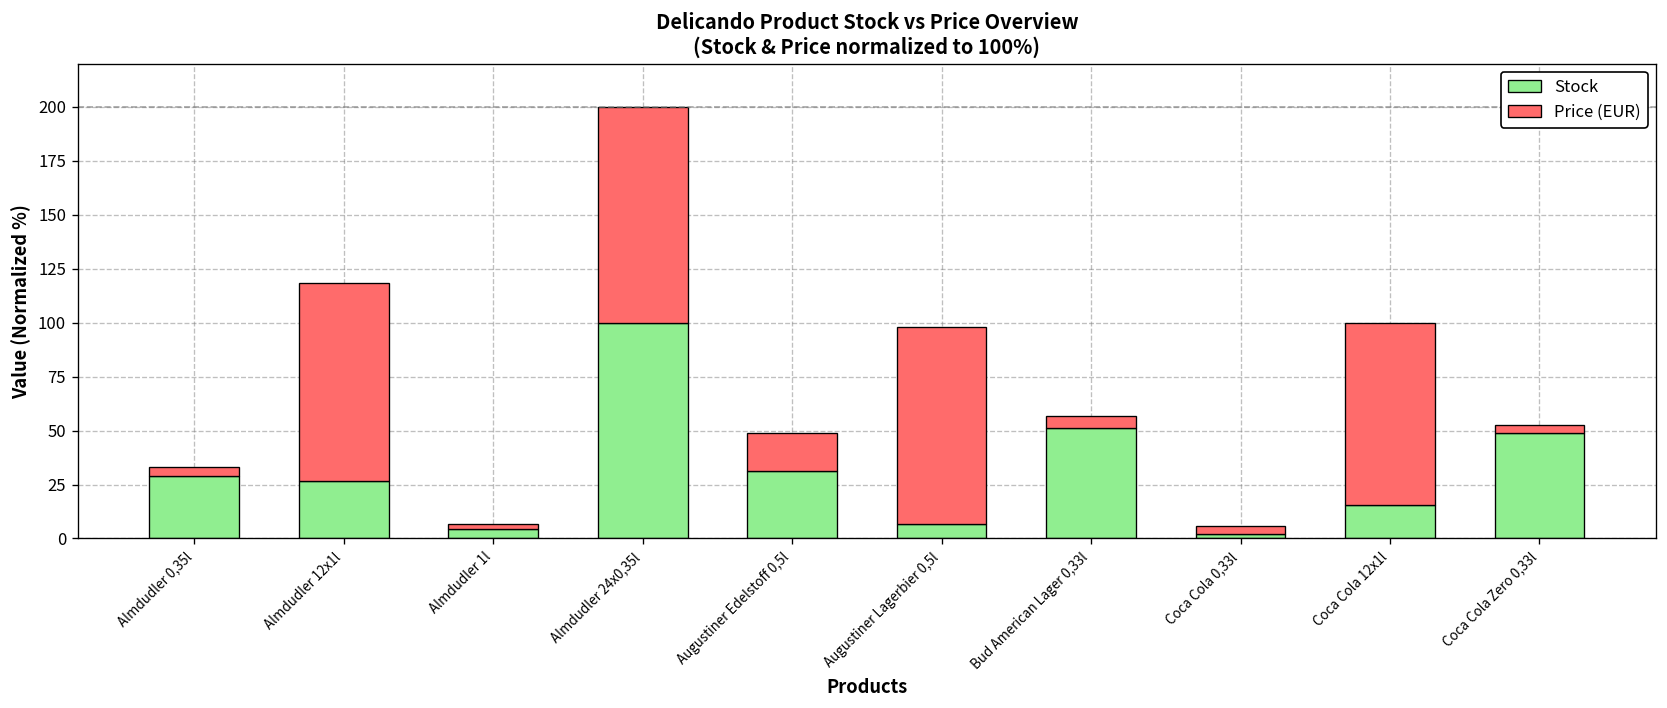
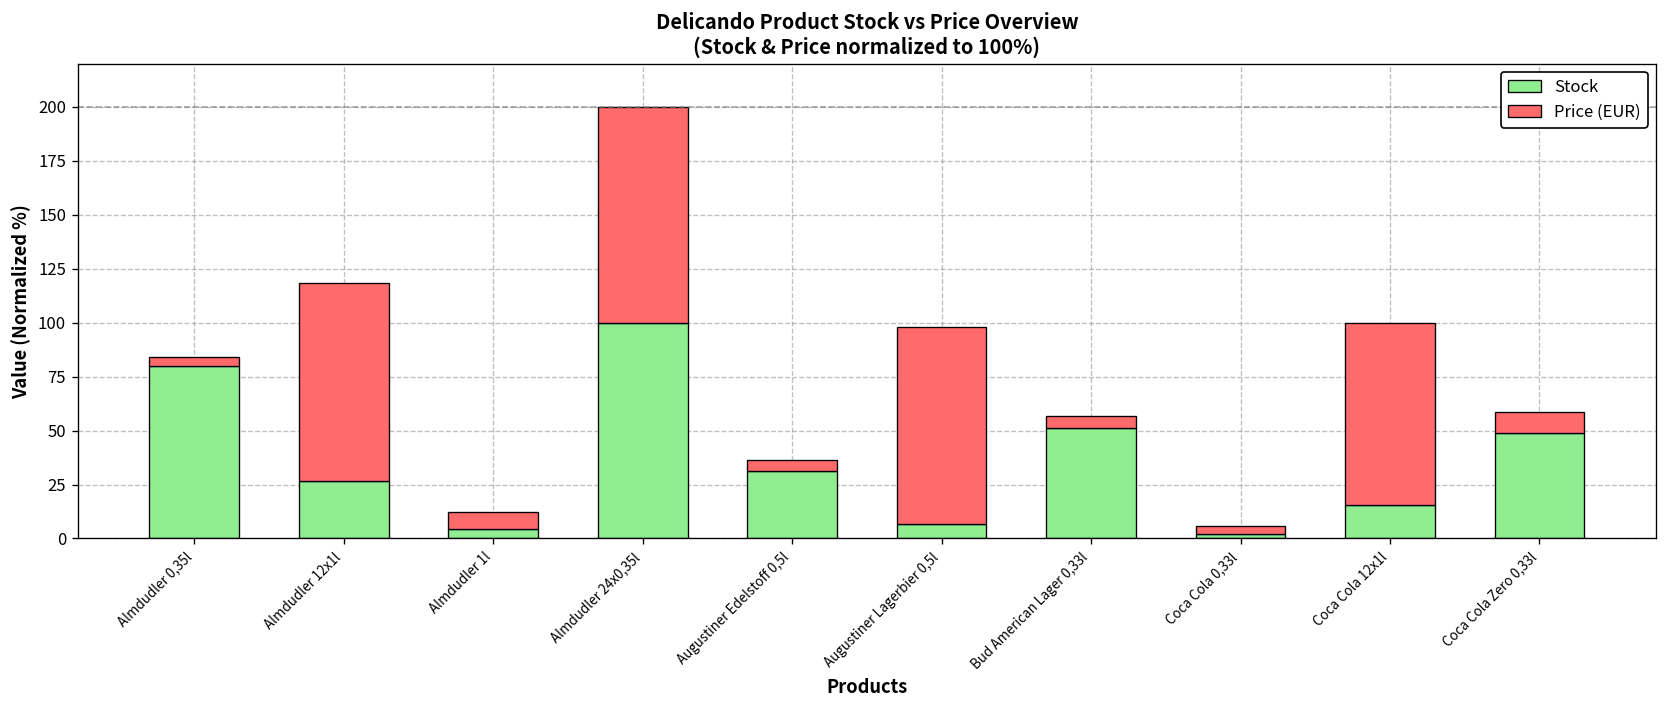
  {
    "Stock": {
-     "Almdudler 0,35l": 29,
+     "Almdudler 0,35l": 80,
      "Almdudler 12x1l": 27,
      "Almdudler 1l": 4,
      "Almdudler 24x0,35l": 100,
      "Augustiner Edelstoff 0,5l": 31,
      "Augustiner Lagerbier 0,5l": 7,
      "Bud American Lager 0,33l": 51,
      "Coca Cola 0,33l": 2,
      "Coca Cola 12x1l": 16,
      "Coca Cola Zero 0,33l": 49
    },
    "Price (EUR)": {
      "Almdudler 0,35l": 4,
      "Almdudler 12x1l": 92,
-     "Almdudler 1l": 2,
+     "Almdudler 1l": 8,
      "Almdudler 24x0,35l": 100,
-     "Augustiner Edelstoff 0,5l": 18,
+     "Augustiner Edelstoff 0,5l": 5,
      "Augustiner Lagerbier 0,5l": 91,
      "Bud American Lager 0,33l": 6,
      "Coca Cola 0,33l": 4,
      "Coca Cola 12x1l": 84,
-     "Coca Cola Zero 0,33l": 4
+     "Coca Cola Zero 0,33l": 10
    }
  }
